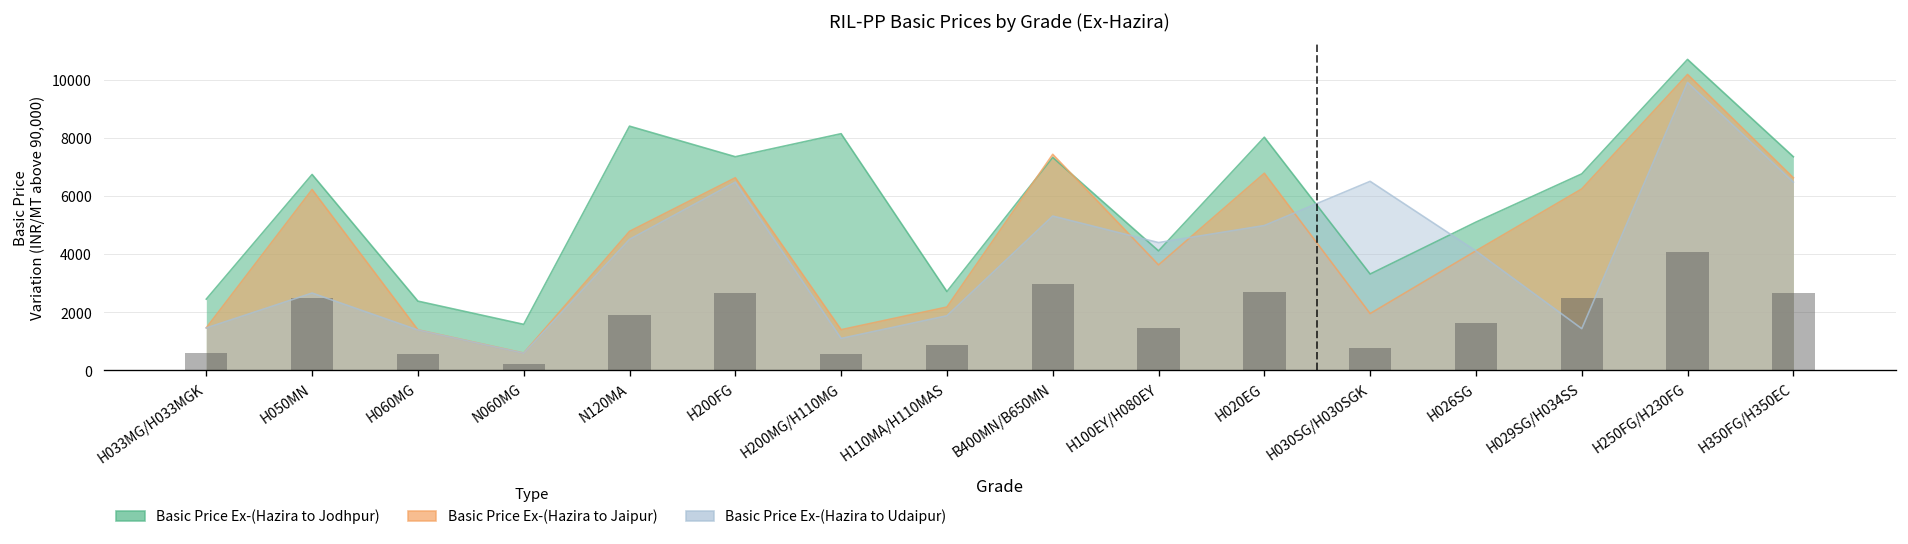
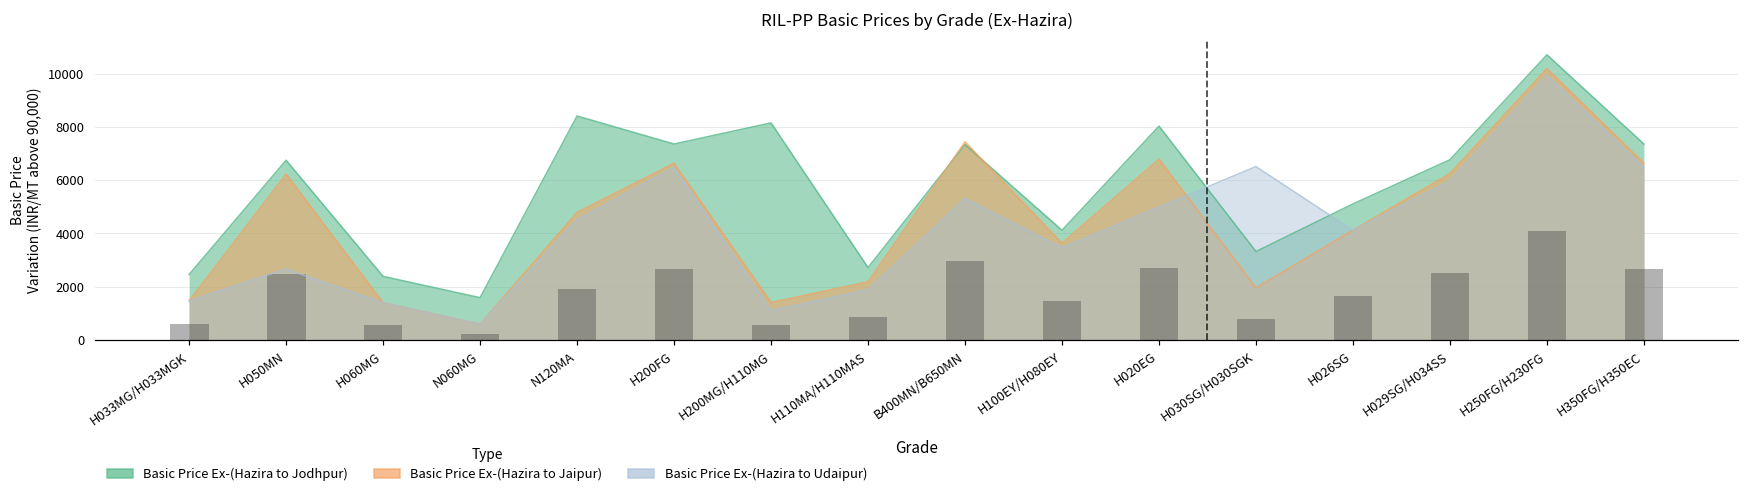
  {
    "Basic Price Ex-(Hazira to Jodhpur)": {
      "H033MG/H033MGK": 2500,
      "H050MN": 6700,
      "H060MG": 2400,
      "N060MG": 1600,
      "N120MA": 8400,
      "H200FG": 7400,
      "H200MG/H110MG": 8100,
      "H110MA/H110MAS": 2700,
      "H100EY/H080EY": 4100,
      "H020EG": 8000,
      "H030SG/H030SGK": 3300,
      "H026SG": 5100,
      "H029SG/H034SS": 6800,
      "H250FG/H230FG": 10700,
      "H350FG/H350EC": 7400
    },
    "Basic Price Ex-(Hazira to Jaipur)": {
      "H050MN": 6200,
      "N120MA": 4800,
      "H200FG": 6600,
      "H200MG/H110MG": 1400,
      "H110MA/H110MAS": 2200,
      "H100EY/H080EY": 3600,
      "H020EG": 6800,
      "H030SG/H030SGK": 2000,
      "H029SG/H034SS": 6200,
      "H250FG/H230FG": 10200,
      "H350FG/H350EC": 6600
    },
    "Basic Price Ex-(Hazira to Udaipur)": {
      "H050MN": 2700,
      "N120MA": 4500,
      "H200FG": 6500,
      "H200MG/H110MG": 1100,
      "H110MA/H110MAS": 1900,
      "B400MN/B650MN": 5300,
-     "H100EY/H080EY": 4400,
+     "H100EY/H080EY": 3500,
      "H020EG": 5000,
      "H030SG/H030SGK": 6500,
-     "H029SG/H034SS": 1400,
+     "H029SG/H034SS": 6000,
      "H250FG/H230FG": 9900,
      "H350FG/H350EC": 6500
    }
  }
